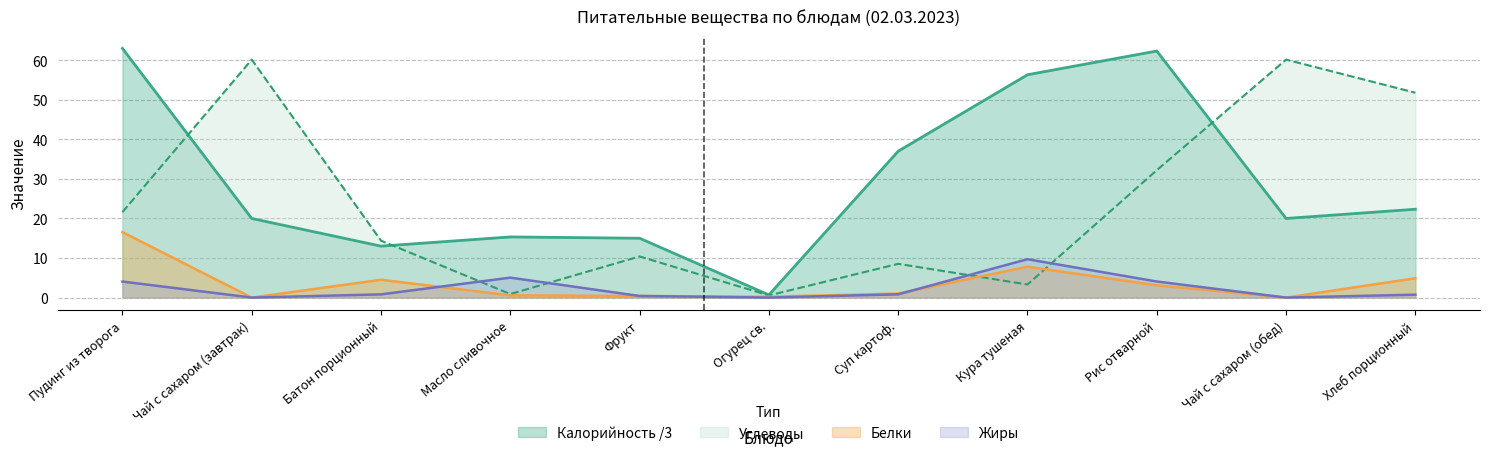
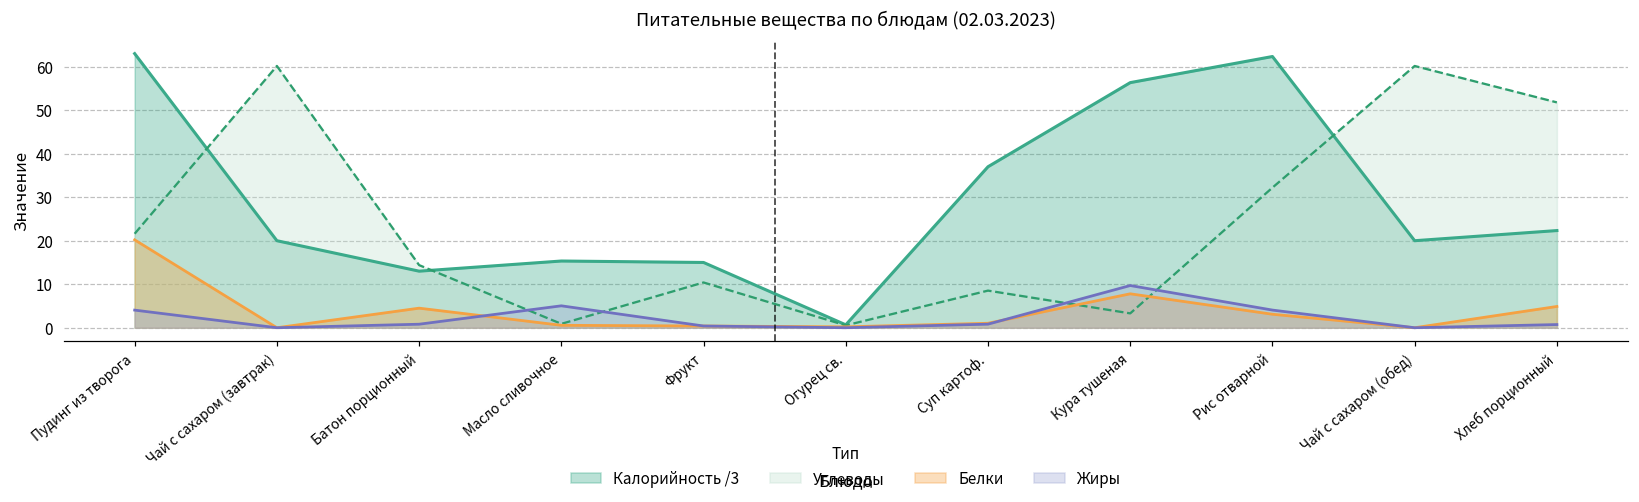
  {
    "Калорийность /3": {
      "Пудинг из творога": 63,
      "Чай с сахаром (завтрак)": 20,
      "Батон порционный": 13,
      "Масло сливочное": 15,
      "Фрукт": 15,
      "Суп картоф.": 37,
      "Кура тушеная": 56,
      "Рис отварной": 62,
      "Чай с сахаром (обед)": 20,
      "Хлеб порционный": 22
    },
    "Белки": {
-     "Пудинг из творога": 17,
+     "Пудинг из творога": 20,
      "Батон порционный": 5,
      "Кура тушеная": 8,
      "Рис отварной": 3,
      "Хлеб порционный": 5
    }
  }
